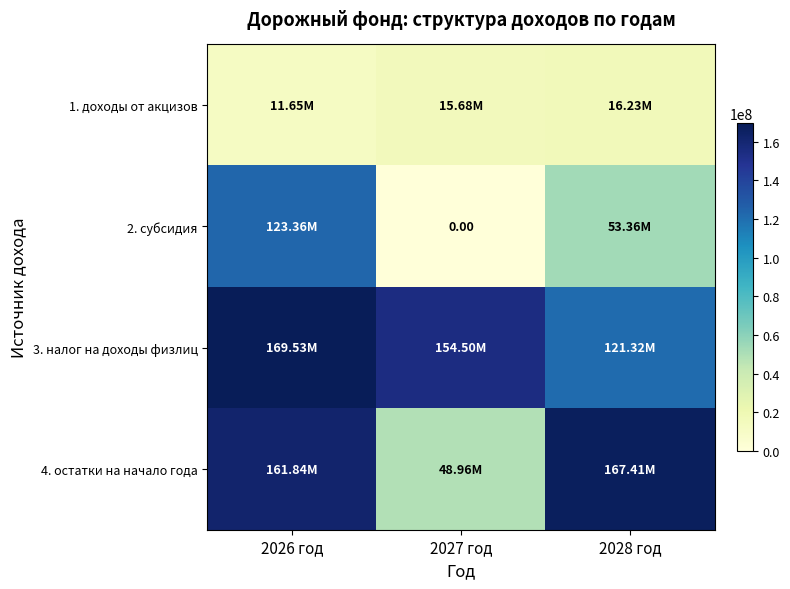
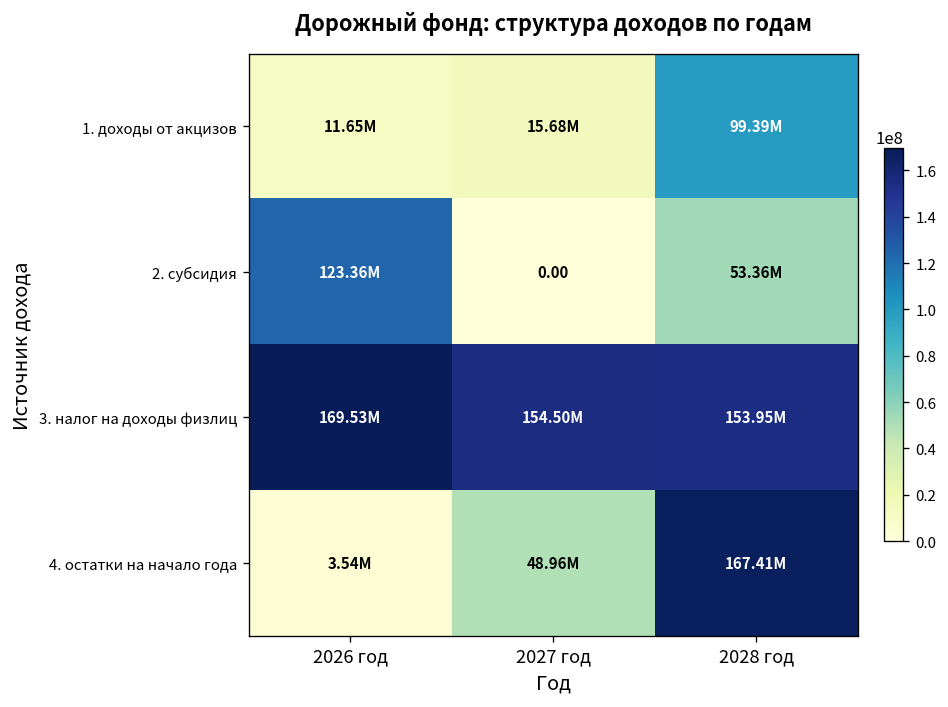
  {
    "1. доходы от акцизов": {
      "2026 год": "11.65M",
      "2027 год": "15.68M",
-     "2028 год": "16.23M"
+     "2028 год": "99.39M"
    },
    "2. субсидия": {
      "2026 год": "123.36M",
      "2027 год": "0.00",
      "2028 год": "53.36M"
    },
    "3. налог на доходы физлиц": {
      "2026 год": "169.53M",
      "2027 год": "154.50M",
-     "2028 год": "121.32M"
+     "2028 год": "153.95M"
    },
    "4. остатки на начало года": {
-     "2026 год": "161.84M",
+     "2026 год": "3.54M",
      "2027 год": "48.96M",
      "2028 год": "167.41M"
    }
  }
